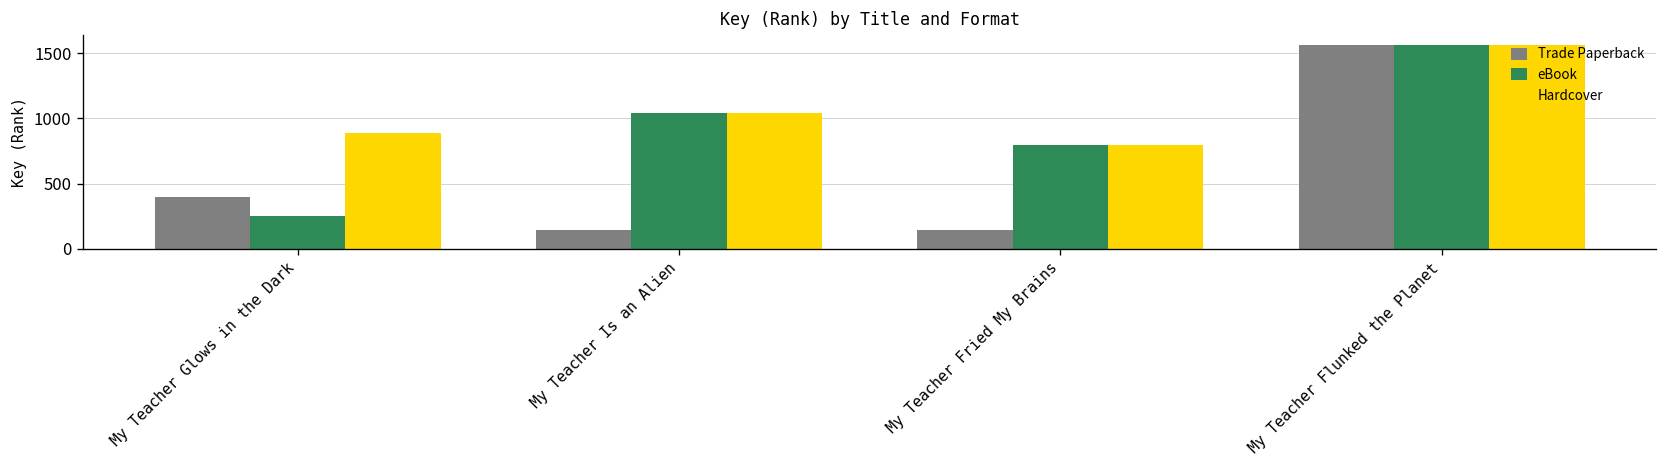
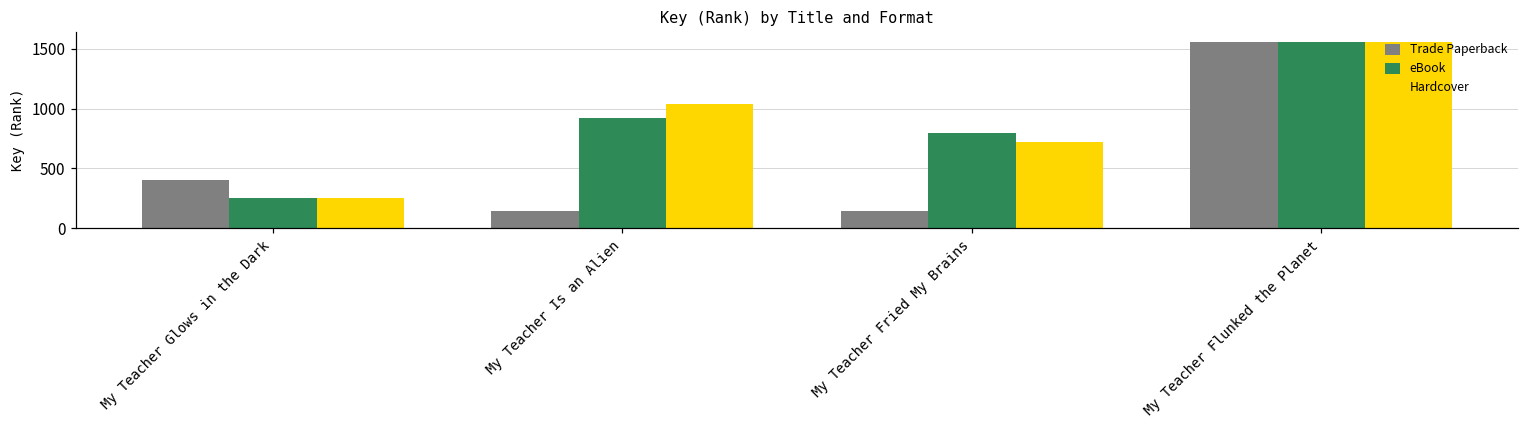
  {
    "Trade Paperback": {
      "My Teacher Glows in the Dark": 400,
      "My Teacher Is an Alien": 150,
      "My Teacher Fried My Brains": 140,
      "My Teacher Flunked the Planet": 1560
    },
    "eBook": {
      "My Teacher Glows in the Dark": 250,
-     "My Teacher Is an Alien": 1040,
+     "My Teacher Is an Alien": 920,
      "My Teacher Fried My Brains": 800,
      "My Teacher Flunked the Planet": 1560
    },
    "Hardcover": {
-     "My Teacher Glows in the Dark": 890,
+     "My Teacher Glows in the Dark": 250,
      "My Teacher Is an Alien": 1040,
-     "My Teacher Fried My Brains": 800,
+     "My Teacher Fried My Brains": 720,
      "My Teacher Flunked the Planet": 1560
    }
  }
